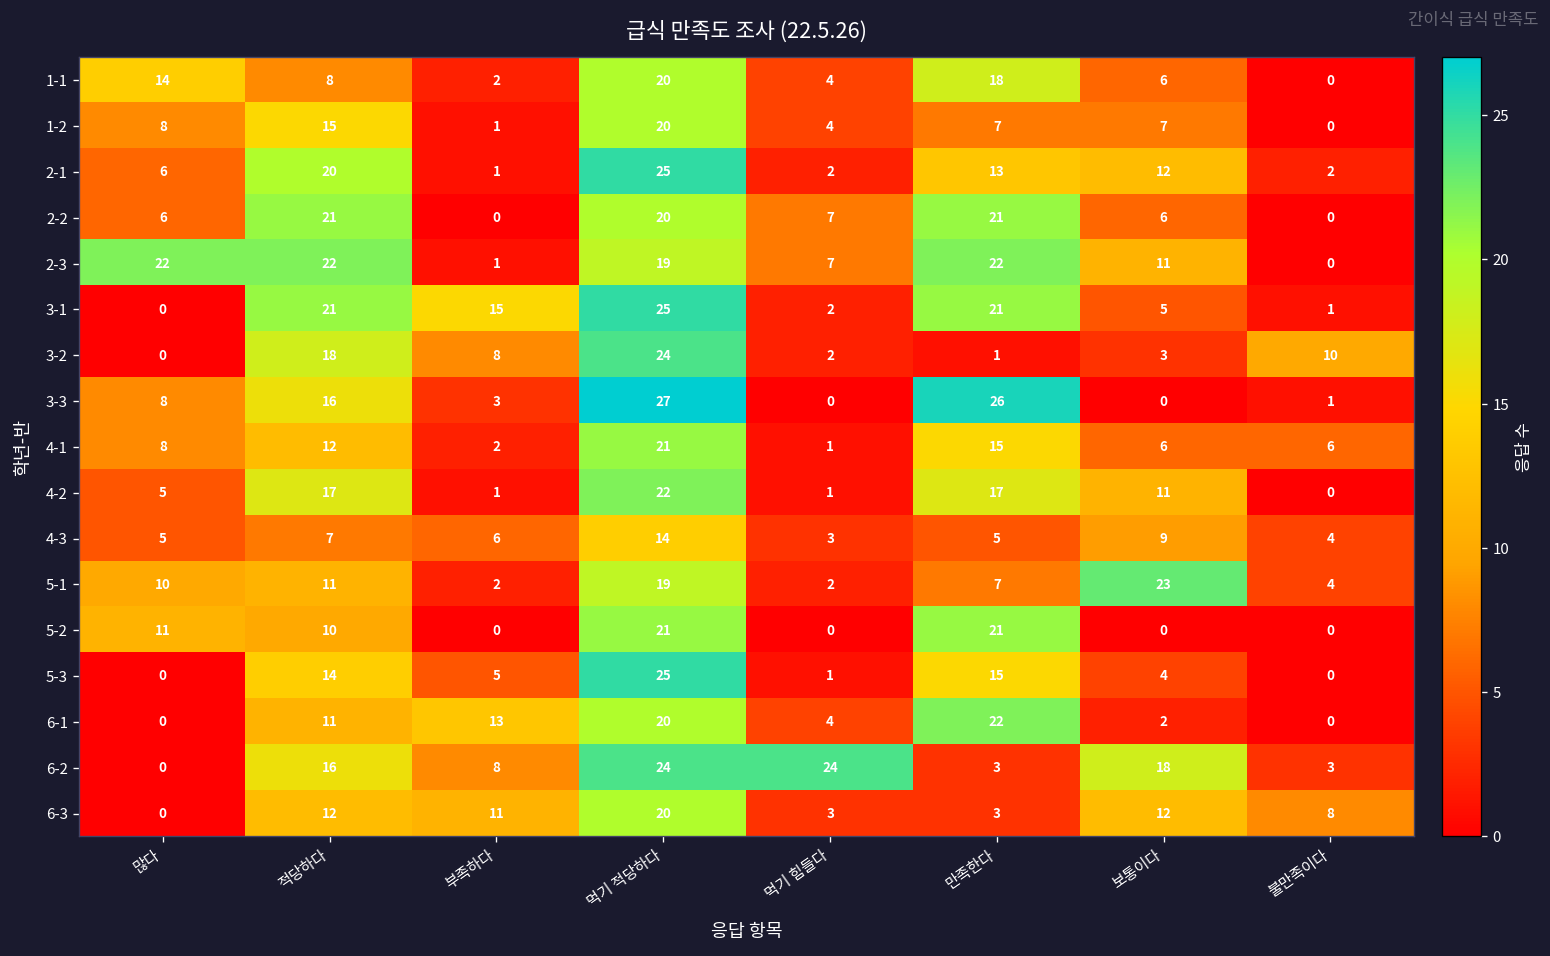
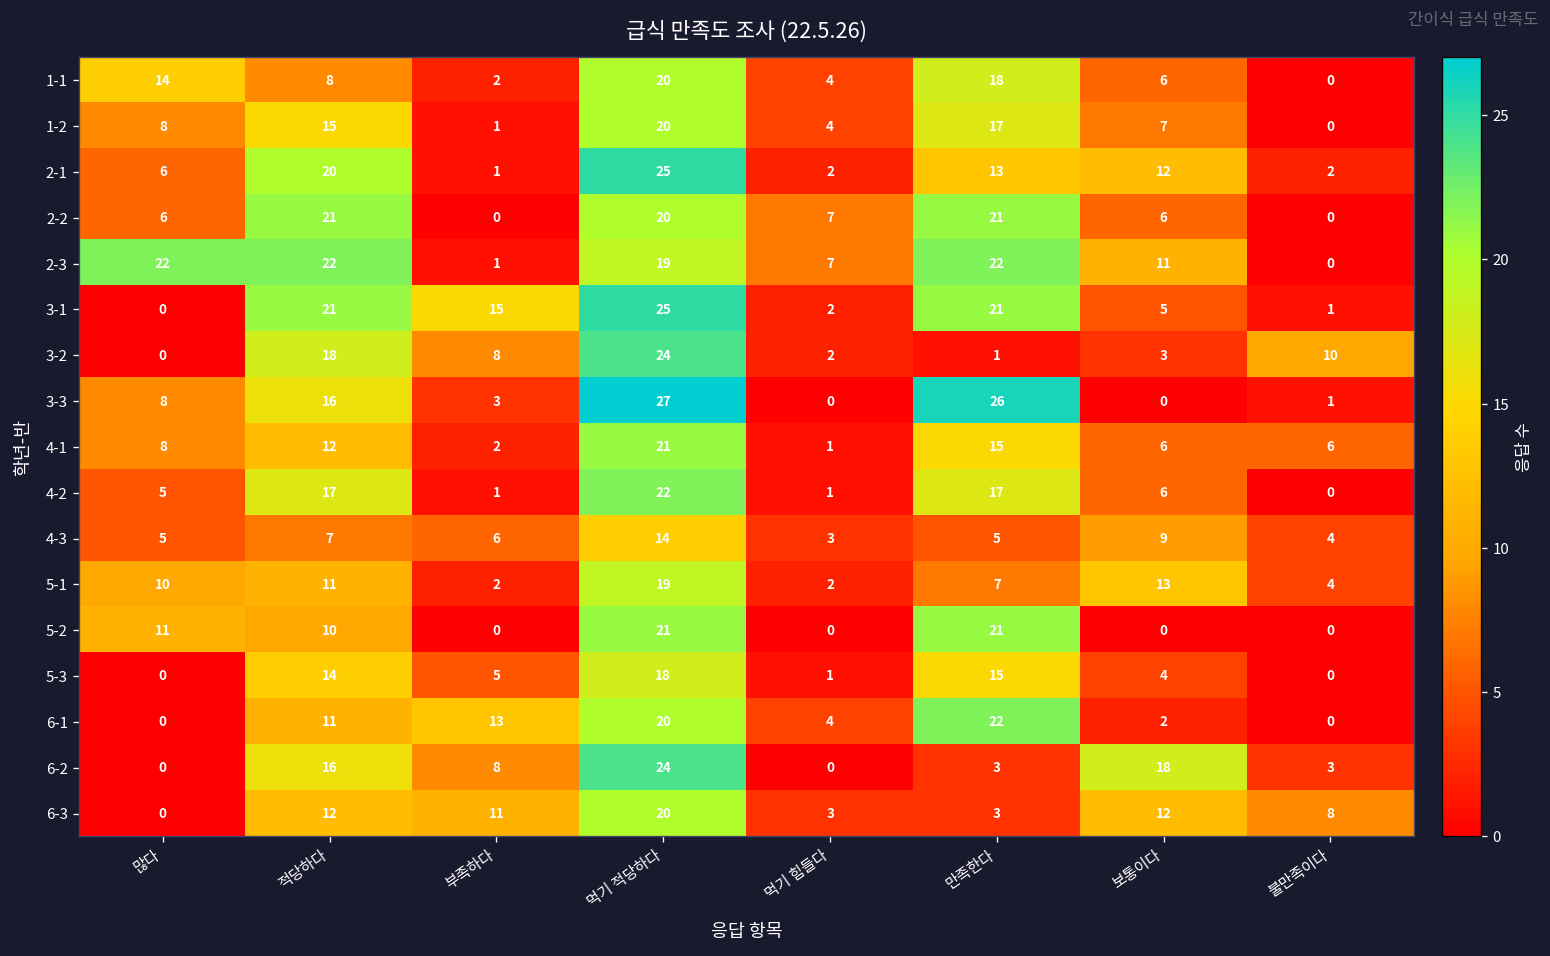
  {
    "1-1": {
      "많다": 14,
      "적당하다": 8,
      "부족하다": 2,
      "먹기 적당하다": 20,
      "먹기 힘들다": 4,
      "만족한다": 18,
      "보통이다": 6,
      "불만족이다": 0
    },
    "1-2": {
      "많다": 8,
      "적당하다": 15,
      "부족하다": 1,
      "먹기 적당하다": 20,
      "먹기 힘들다": 4,
-     "만족한다": 7,
+     "만족한다": 17,
      "보통이다": 7,
      "불만족이다": 0
    },
    "2-1": {
      "많다": 6,
      "적당하다": 20,
      "부족하다": 1,
      "먹기 적당하다": 25,
      "먹기 힘들다": 2,
      "만족한다": 13,
      "보통이다": 12,
      "불만족이다": 2
    },
    "2-2": {
      "많다": 6,
      "적당하다": 21,
      "부족하다": 0,
      "먹기 적당하다": 20,
      "먹기 힘들다": 7,
      "만족한다": 21,
      "보통이다": 6,
      "불만족이다": 0
    },
    "2-3": {
      "많다": 22,
      "적당하다": 22,
      "부족하다": 1,
      "먹기 적당하다": 19,
      "먹기 힘들다": 7,
      "만족한다": 22,
      "보통이다": 11,
      "불만족이다": 0
    },
    "3-1": {
      "많다": 0,
      "적당하다": 21,
      "부족하다": 15,
      "먹기 적당하다": 25,
      "먹기 힘들다": 2,
      "만족한다": 21,
      "보통이다": 5,
      "불만족이다": 1
    },
    "3-2": {
      "많다": 0,
      "적당하다": 18,
      "부족하다": 8,
      "먹기 적당하다": 24,
      "먹기 힘들다": 2,
      "만족한다": 1,
      "보통이다": 3,
      "불만족이다": 10
    },
    "3-3": {
      "많다": 8,
      "적당하다": 16,
      "부족하다": 3,
      "먹기 적당하다": 27,
      "먹기 힘들다": 0,
      "만족한다": 26,
      "보통이다": 0,
      "불만족이다": 1
    },
    "4-1": {
      "많다": 8,
      "적당하다": 12,
      "부족하다": 2,
      "먹기 적당하다": 21,
      "먹기 힘들다": 1,
      "만족한다": 15,
      "보통이다": 6,
      "불만족이다": 6
    },
    "4-2": {
      "많다": 5,
      "적당하다": 17,
      "부족하다": 1,
      "먹기 적당하다": 22,
      "먹기 힘들다": 1,
      "만족한다": 17,
-     "보통이다": 11,
+     "보통이다": 6,
      "불만족이다": 0
    },
    "4-3": {
      "많다": 5,
      "적당하다": 7,
      "부족하다": 6,
      "먹기 적당하다": 14,
      "먹기 힘들다": 3,
      "만족한다": 5,
      "보통이다": 9,
      "불만족이다": 4
    },
    "5-1": {
      "많다": 10,
      "적당하다": 11,
      "부족하다": 2,
      "먹기 적당하다": 19,
      "먹기 힘들다": 2,
      "만족한다": 7,
-     "보통이다": 23,
+     "보통이다": 13,
      "불만족이다": 4
    },
    "5-2": {
      "많다": 11,
      "적당하다": 10,
      "부족하다": 0,
      "먹기 적당하다": 21,
      "먹기 힘들다": 0,
      "만족한다": 21,
      "보통이다": 0,
      "불만족이다": 0
    },
    "5-3": {
      "많다": 0,
      "적당하다": 14,
      "부족하다": 5,
-     "먹기 적당하다": 25,
+     "먹기 적당하다": 18,
      "먹기 힘들다": 1,
      "만족한다": 15,
      "보통이다": 4,
      "불만족이다": 0
    },
    "6-1": {
      "많다": 0,
      "적당하다": 11,
      "부족하다": 13,
      "먹기 적당하다": 20,
      "먹기 힘들다": 4,
      "만족한다": 22,
      "보통이다": 2,
      "불만족이다": 0
    },
    "6-2": {
      "많다": 0,
      "적당하다": 16,
      "부족하다": 8,
      "먹기 적당하다": 24,
-     "먹기 힘들다": 24,
+     "먹기 힘들다": 0,
      "만족한다": 3,
      "보통이다": 18,
      "불만족이다": 3
    },
    "6-3": {
      "많다": 0,
      "적당하다": 12,
      "부족하다": 11,
      "먹기 적당하다": 20,
      "먹기 힘들다": 3,
      "만족한다": 3,
      "보통이다": 12,
      "불만족이다": 8
    }
  }
